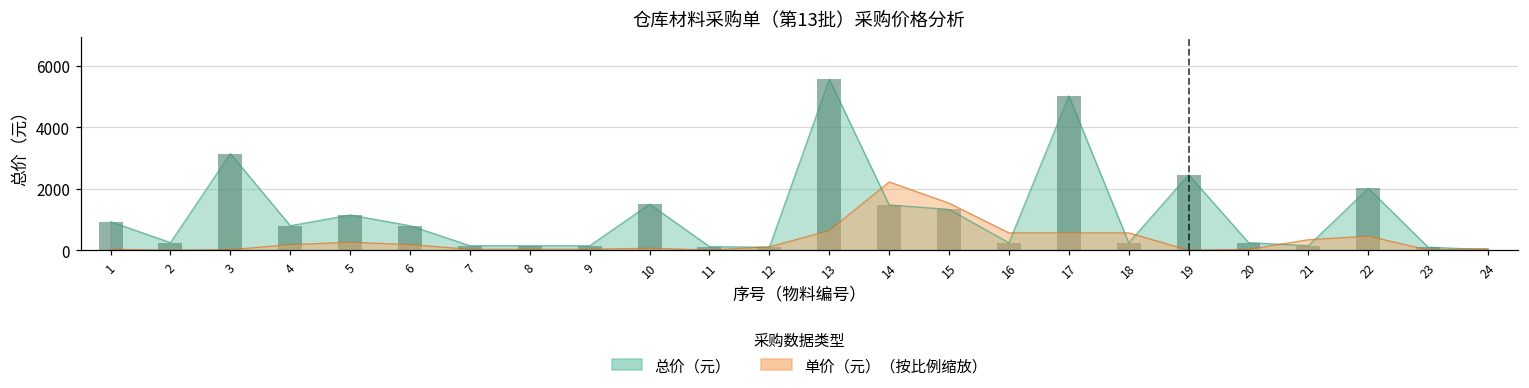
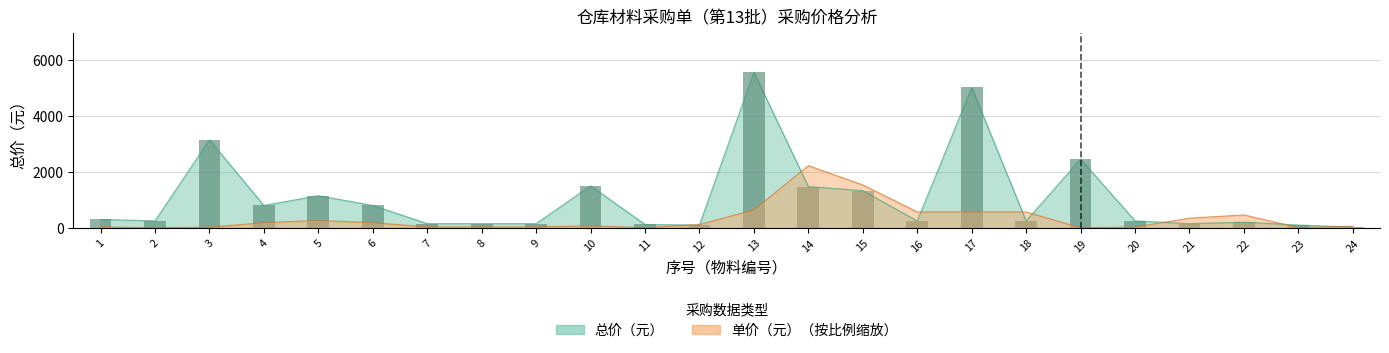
  {
    "总价（元）": {
-     "1": 900,
+     "1": 300,
      "2": 300,
      "3": 3100,
      "4": 800,
      "5": 1200,
      "6": 800,
      "7": 200,
      "8": 200,
      "9": 200,
      "10": 1500,
      "11": 100,
      "13": 5600,
      "14": 1500,
      "15": 1300,
      "16": 200,
      "17": 5000,
      "18": 200,
      "19": 2500,
      "20": 300,
      "21": 200,
-     "22": 2000
+     "22": 200
    }
  }
